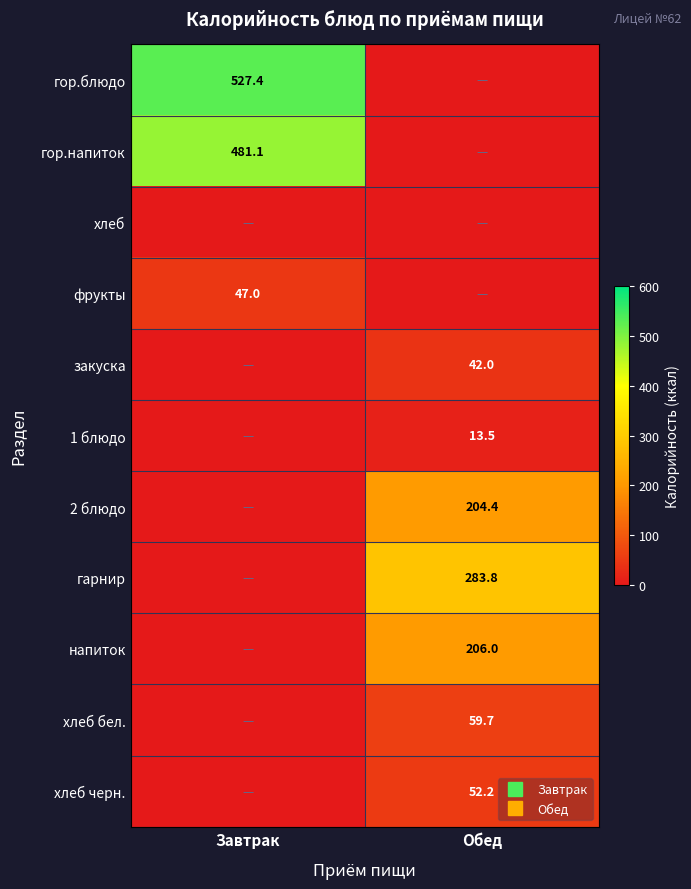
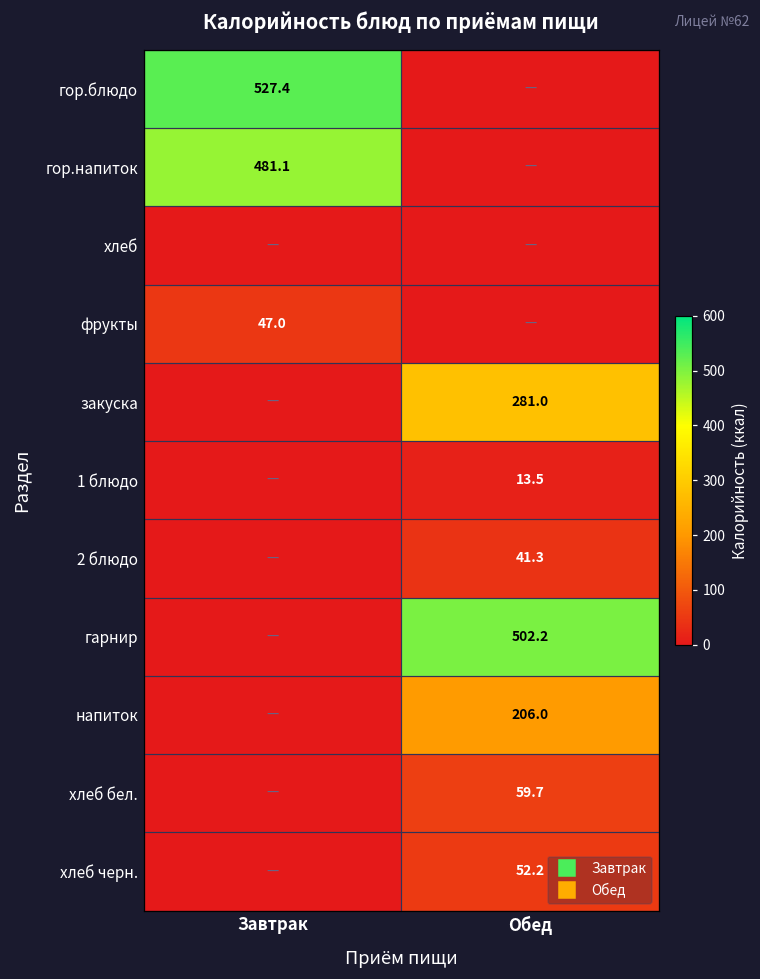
  {
    "гор.блюдо": {
      "Завтрак": 527.4
    },
    "гор.напиток": {
      "Завтрак": 481.1
    },
    "фрукты": {
      "Завтрак": 47.0
    },
    "закуска": {
-     "Обед": 42.0
+     "Обед": 281.0
    },
    "1 блюдо": {
      "Обед": 13.5
    },
    "2 блюдо": {
-     "Обед": 204.4
+     "Обед": 41.3
    },
    "гарнир": {
-     "Обед": 283.8
+     "Обед": 502.2
    },
    "напиток": {
      "Обед": 206.0
    },
    "хлеб бел.": {
      "Обед": 59.7
    },
    "хлеб черн.": {
      "Обед": 52.2
    }
  }
